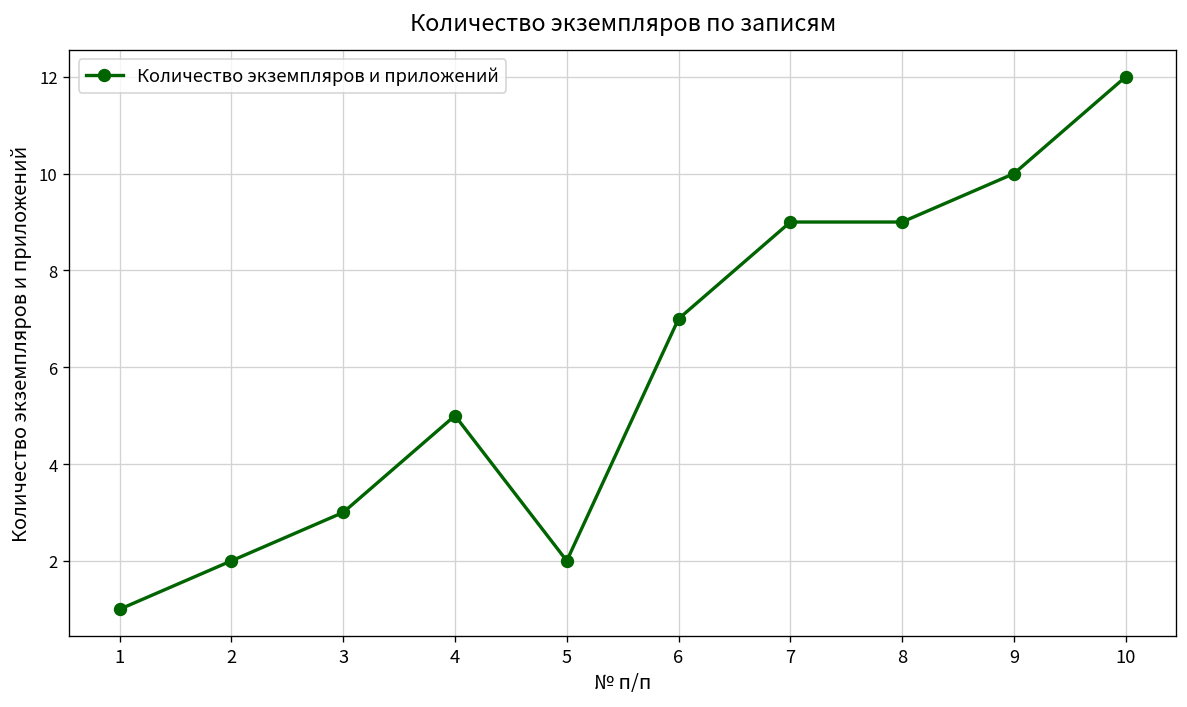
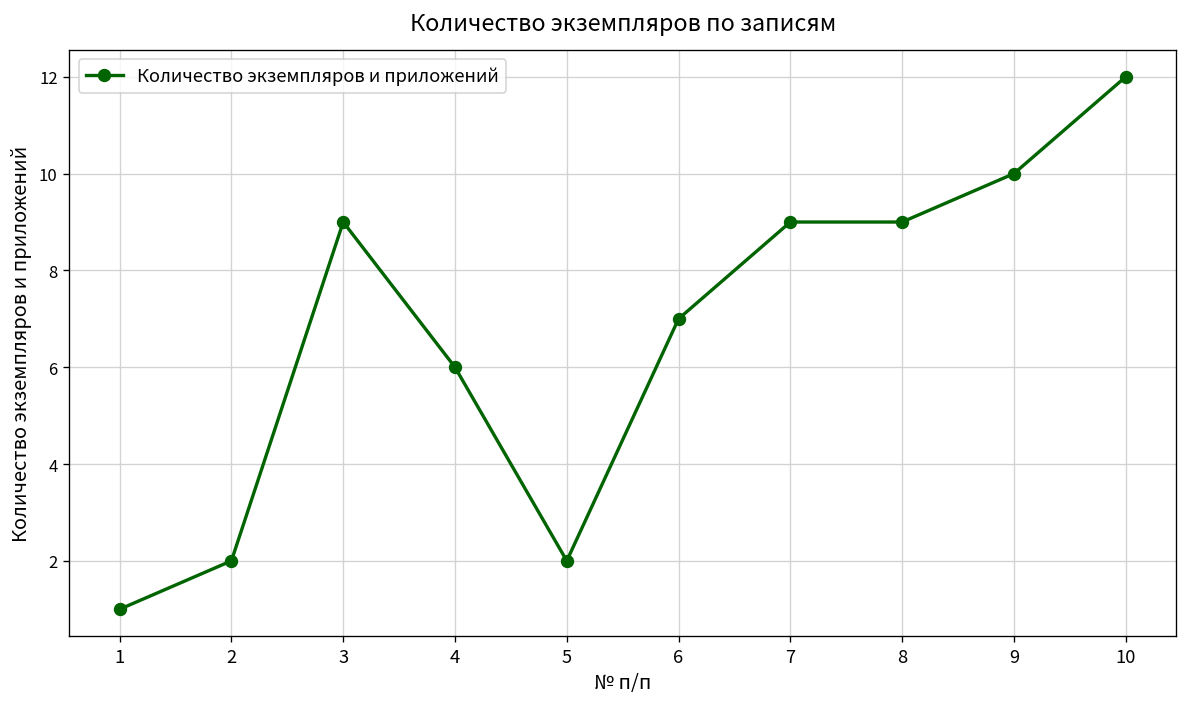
  {
    "1": 1,
    "2": 2,
-   "3": 3,
-   "4": 5,
+   "3": 9,
+   "4": 6,
    "5": 2,
    "6": 7,
    "7": 9,
    "8": 9,
    "9": 10,
    "10": 12
  }
